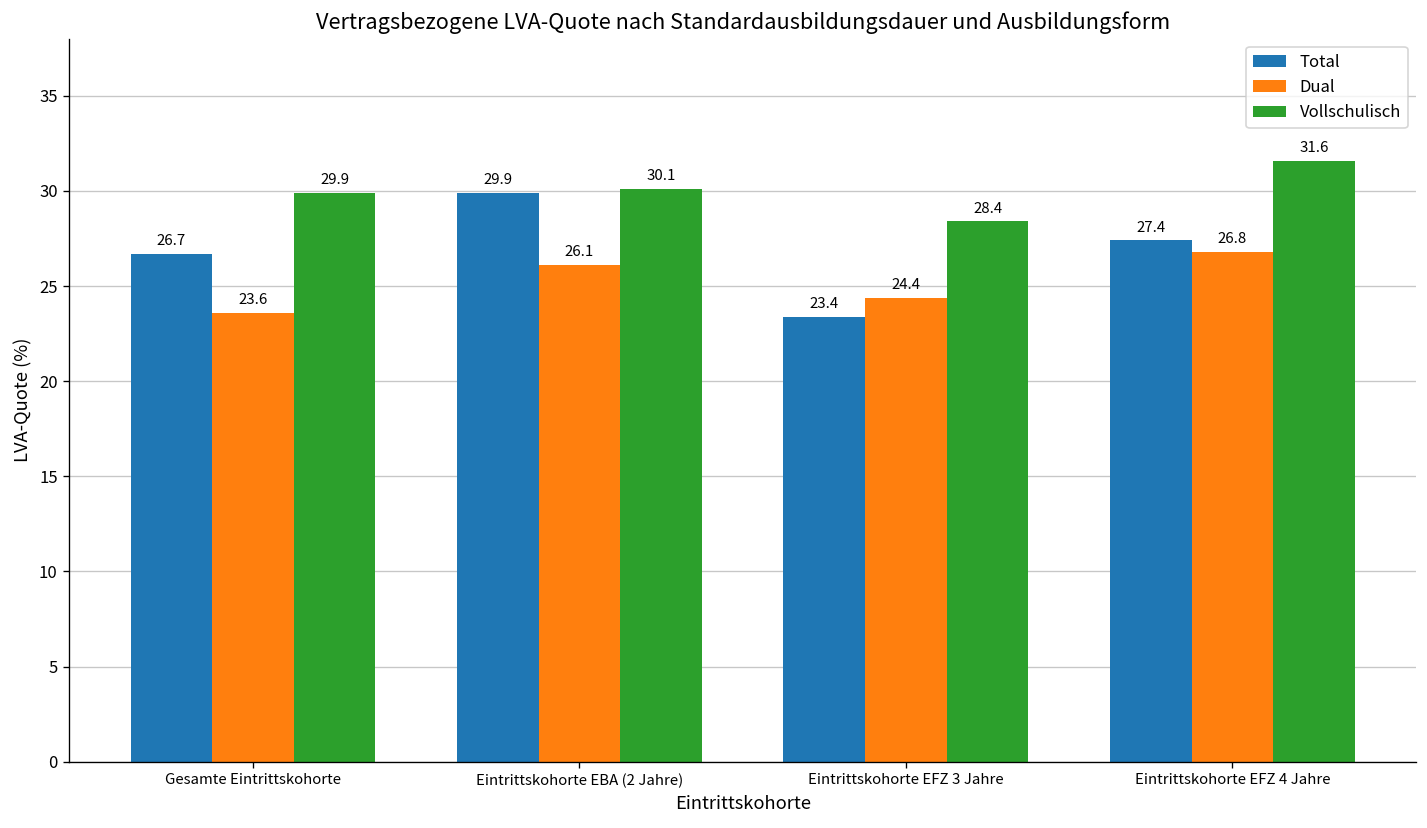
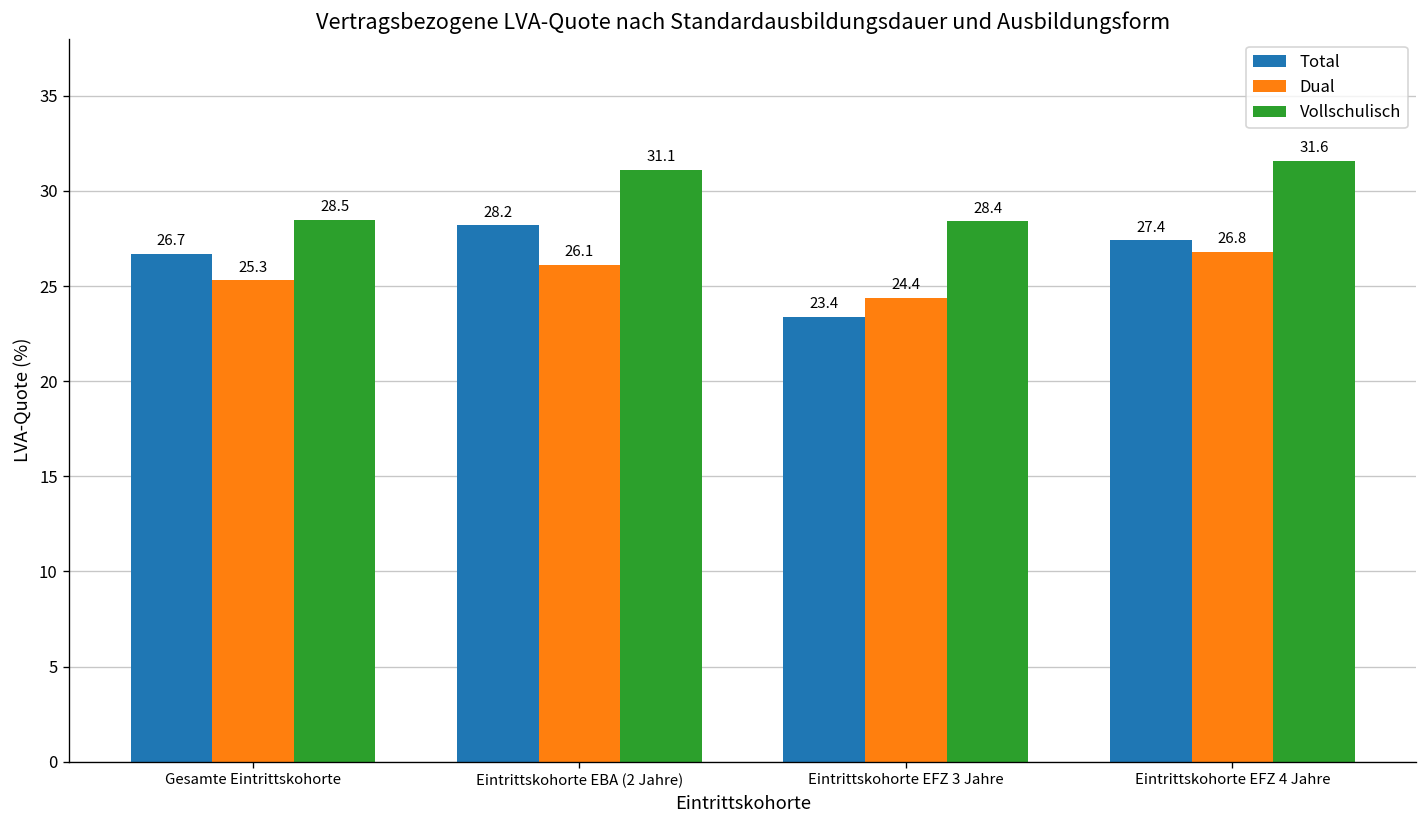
  {
    "Total": {
      "Gesamte Eintrittskohorte": 26.7,
-     "Eintrittskohorte EBA (2 Jahre)": 29.9,
+     "Eintrittskohorte EBA (2 Jahre)": 28.2,
      "Eintrittskohorte EFZ 3 Jahre": 23.4,
      "Eintrittskohorte EFZ 4 Jahre": 27.4
    },
    "Dual": {
-     "Gesamte Eintrittskohorte": 23.6,
+     "Gesamte Eintrittskohorte": 25.3,
      "Eintrittskohorte EBA (2 Jahre)": 26.1,
      "Eintrittskohorte EFZ 3 Jahre": 24.4,
      "Eintrittskohorte EFZ 4 Jahre": 26.8
    },
    "Vollschulisch": {
-     "Gesamte Eintrittskohorte": 29.9,
-     "Eintrittskohorte EBA (2 Jahre)": 30.1,
+     "Gesamte Eintrittskohorte": 28.5,
+     "Eintrittskohorte EBA (2 Jahre)": 31.1,
      "Eintrittskohorte EFZ 3 Jahre": 28.4,
      "Eintrittskohorte EFZ 4 Jahre": 31.6
    }
  }
